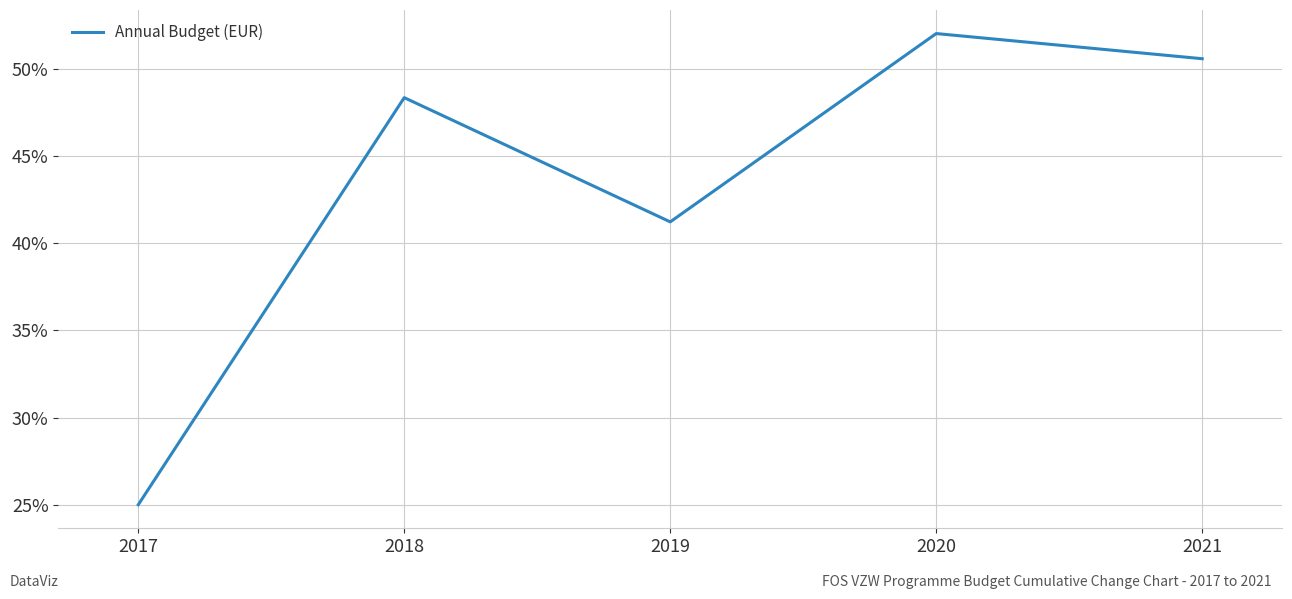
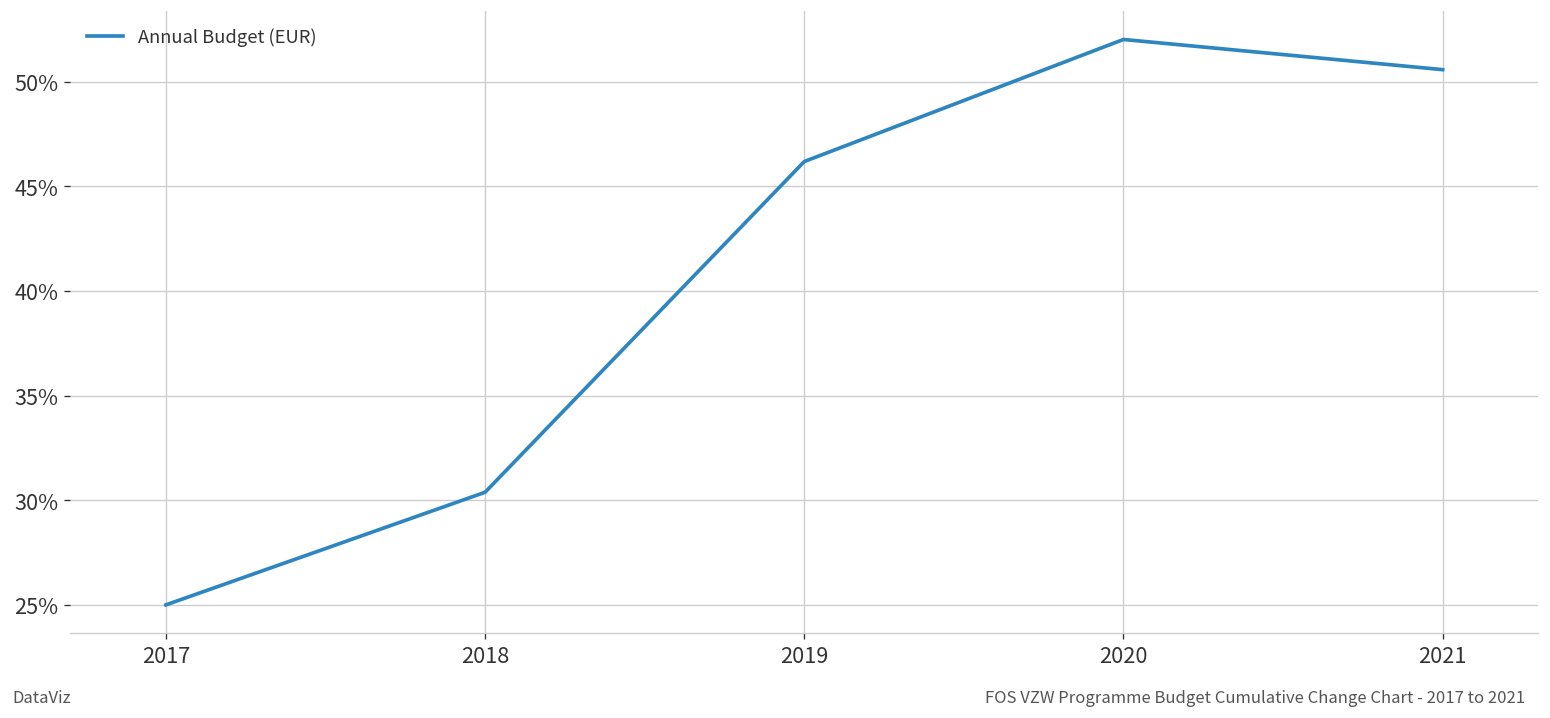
  {
    "2017": "25.0%",
-   "2018": "48.3%",
-   "2019": "41.2%",
+   "2018": "30.4%",
+   "2019": "46.2%",
    "2020": "52.0%",
    "2021": "50.6%"
  }
